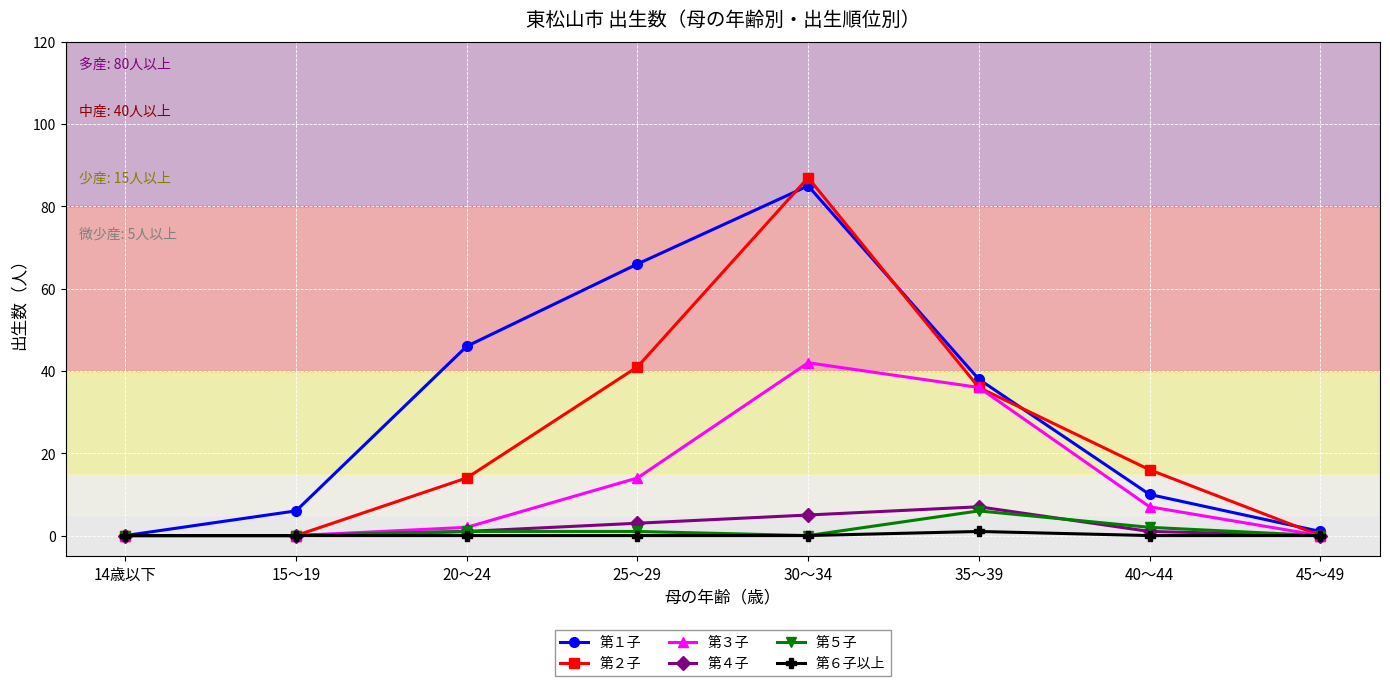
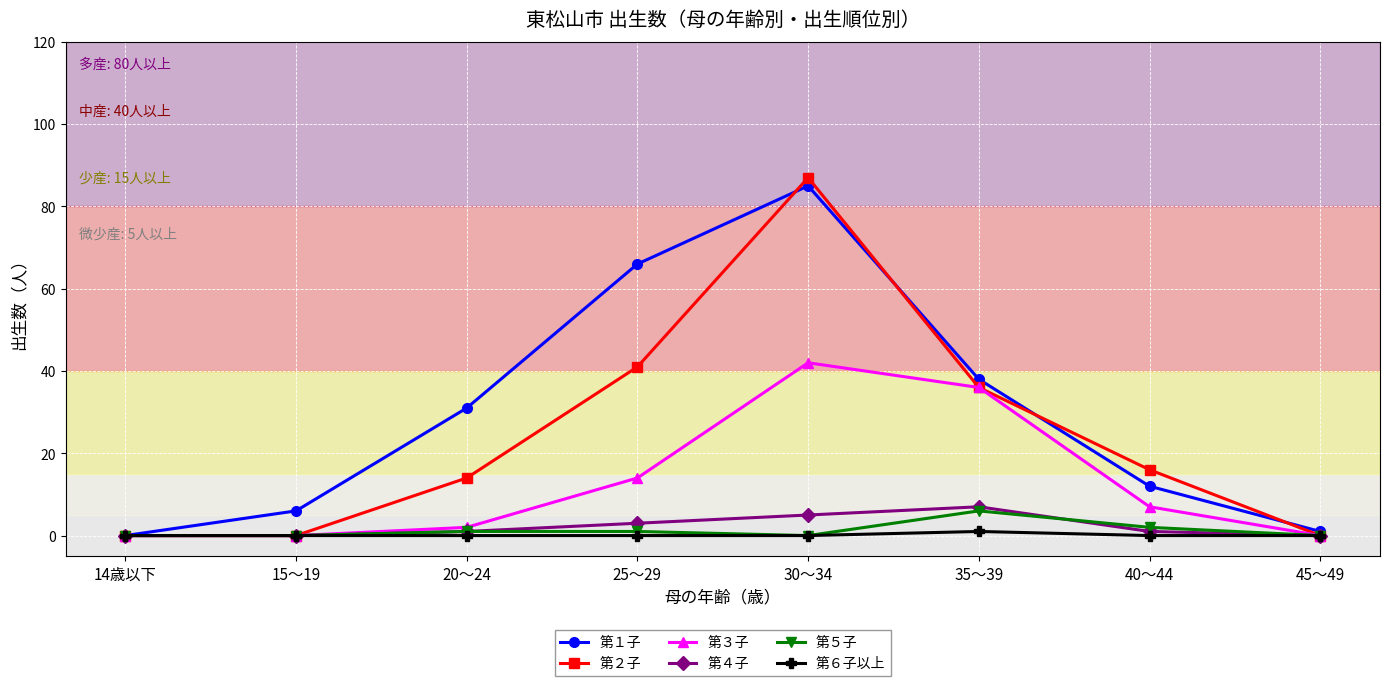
  {
    "第１子": {
      "15～19": 6,
-     "20～24": 46,
+     "20～24": 31,
      "25～29": 66,
      "30～34": 85,
      "35～39": 38,
-     "40～44": 10,
+     "40～44": 12,
      "45～49": 1
    },
    "第２子": {
      "20～24": 14,
      "25～29": 41,
      "30～34": 87,
      "40～44": 16
    },
    "第３子": {
      "20～24": 2,
      "25～29": 14,
      "30～34": 42,
      "40～44": 7
    },
    "第４子": {
      "25～29": 3,
      "30～34": 5,
      "35～39": 7,
      "40～44": 1
    },
    "第５子": {
      "25～29": 1,
      "35～39": 6,
      "40～44": 2
    },
    "第６子以上": {
      "20～24": 0,
      "25～29": 0,
      "35～39": 1,
      "40～44": 0
    }
  }
